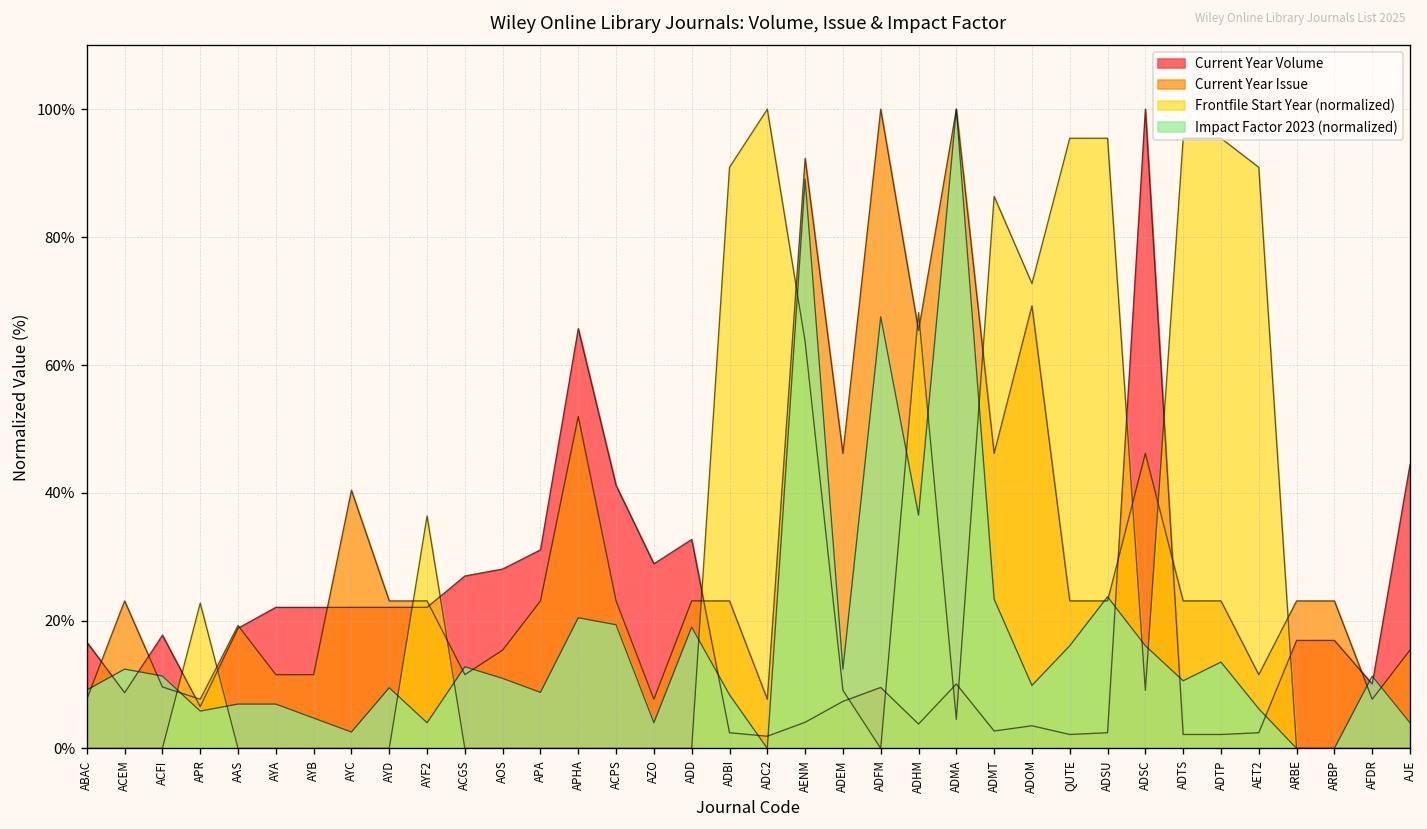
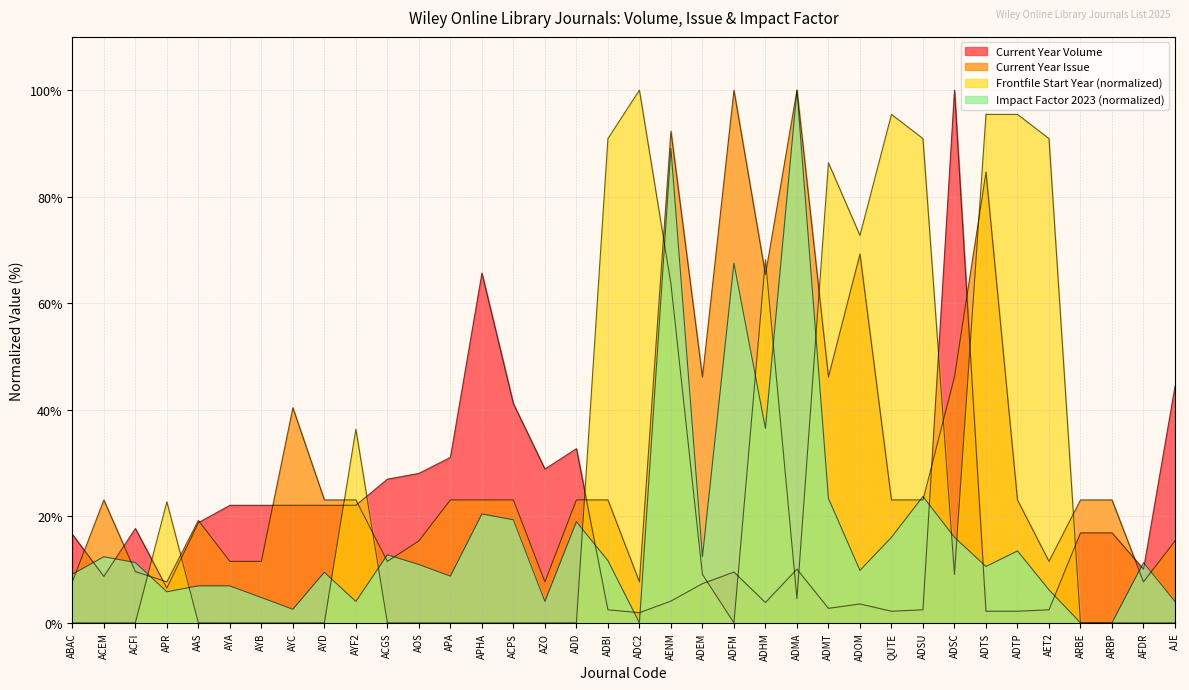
  {
    "Current Year Volume": {
      "ABAC": "17%",
      "ACEM": "9%",
      "ACFI": "18%",
      "APR": "7%",
      "AYA": "22%",
      "AYB": "22%",
      "AYC": "22%",
      "AYD": "22%",
      "AYF2": "22%",
      "ACGS": "27%",
      "AOS": "28%",
      "APA": "31%",
      "APHA": "66%",
      "ACPS": "41%",
      "AZO": "29%",
      "ADD": "33%",
      "ADBI": "2%",
      "ADC2": "2%",
      "AENM": "4%",
      "ADEM": "7%",
      "ADFM": "10%",
      "ADHM": "4%",
      "ADMA": "10%",
      "ADMT": "3%",
      "ADOM": "4%",
      "QUTE": "2%",
      "ADSU": "2%",
      "ADSC": "100%",
      "ADTS": "2%",
      "ADTP": "2%",
      "AET2": "2%",
      "ARBE": "17%",
      "ARBP": "17%",
      "AFDR": "10%",
      "AJE": "44%"
    },
    "Current Year Issue": {
      "ABAC": "8%",
      "ACEM": "23%",
      "ACFI": "10%",
      "APR": "8%",
      "AYA": "12%",
      "AYB": "12%",
      "AYC": "40%",
      "AYD": "23%",
      "AYF2": "23%",
      "ACGS": "12%",
      "AOS": "15%",
      "APA": "23%",
-     "APHA": "52%",
+     "APHA": "23%",
      "ACPS": "23%",
      "AZO": "8%",
      "ADD": "23%",
      "ADBI": "23%",
      "ADC2": "8%",
      "AENM": "92%",
      "ADEM": "46%",
      "ADFM": "100%",
      "ADHM": "65%",
      "ADMT": "46%",
      "ADOM": "69%",
      "QUTE": "23%",
      "ADSU": "23%",
      "ADSC": "46%",
-     "ADTS": "23%",
+     "ADTS": "85%",
      "ADTP": "23%",
      "AET2": "12%",
      "ARBE": "23%",
      "ARBP": "23%",
      "AFDR": "8%",
      "AJE": "15%"
    },
    "Frontfile Start Year (normalized)": {
      "ABAC": "0%",
      "ACEM": "0%",
      "ACFI": "0%",
      "APR": "23%",
      "AAS": "0%",
      "AYA": "0%",
      "AYB": "0%",
      "AYC": "0%",
      "AYD": "0%",
      "AYF2": "36%",
      "ACGS": "0%",
      "AOS": "0%",
      "APA": "0%",
      "APHA": "0%",
      "ACPS": "0%",
      "AZO": "0%",
      "ADD": "0%",
      "ADBI": "91%",
      "ADC2": "100%",
      "AENM": "64%",
      "ADEM": "9%",
      "ADFM": "0%",
      "ADHM": "68%",
      "ADMA": "5%",
      "ADMT": "86%",
      "ADOM": "73%",
      "QUTE": "95%",
-     "ADSU": "95%",
+     "ADSU": "91%",
      "ADSC": "9%",
      "ADTS": "95%",
      "ADTP": "95%",
      "AET2": "91%",
      "AFDR": "0%",
      "AJE": "0%"
    },
    "Impact Factor 2023 (normalized)": {
      "ABAC": "9%",
      "ACEM": "12%",
      "ACFI": "11%",
      "APR": "6%",
      "AAS": "7%",
      "AYA": "7%",
      "AYB": "5%",
      "AYC": "3%",
      "AYD": "9%",
      "AYF2": "4%",
      "ACGS": "13%",
      "AOS": "11%",
      "APA": "9%",
      "APHA": "20%",
      "ACPS": "19%",
      "AZO": "4%",
      "ADD": "19%",
-     "ADBI": "8%",
+     "ADBI": "12%",
      "ADC2": "0%",
      "AENM": "89%",
      "ADEM": "12%",
      "ADFM": "68%",
      "ADHM": "36%",
      "ADMT": "23%",
      "ADOM": "10%",
      "QUTE": "16%",
      "ADSU": "24%",
      "ADSC": "16%",
      "ADTS": "11%",
      "ADTP": "14%",
      "AET2": "6%",
      "AFDR": "11%",
      "AJE": "4%"
    }
  }
